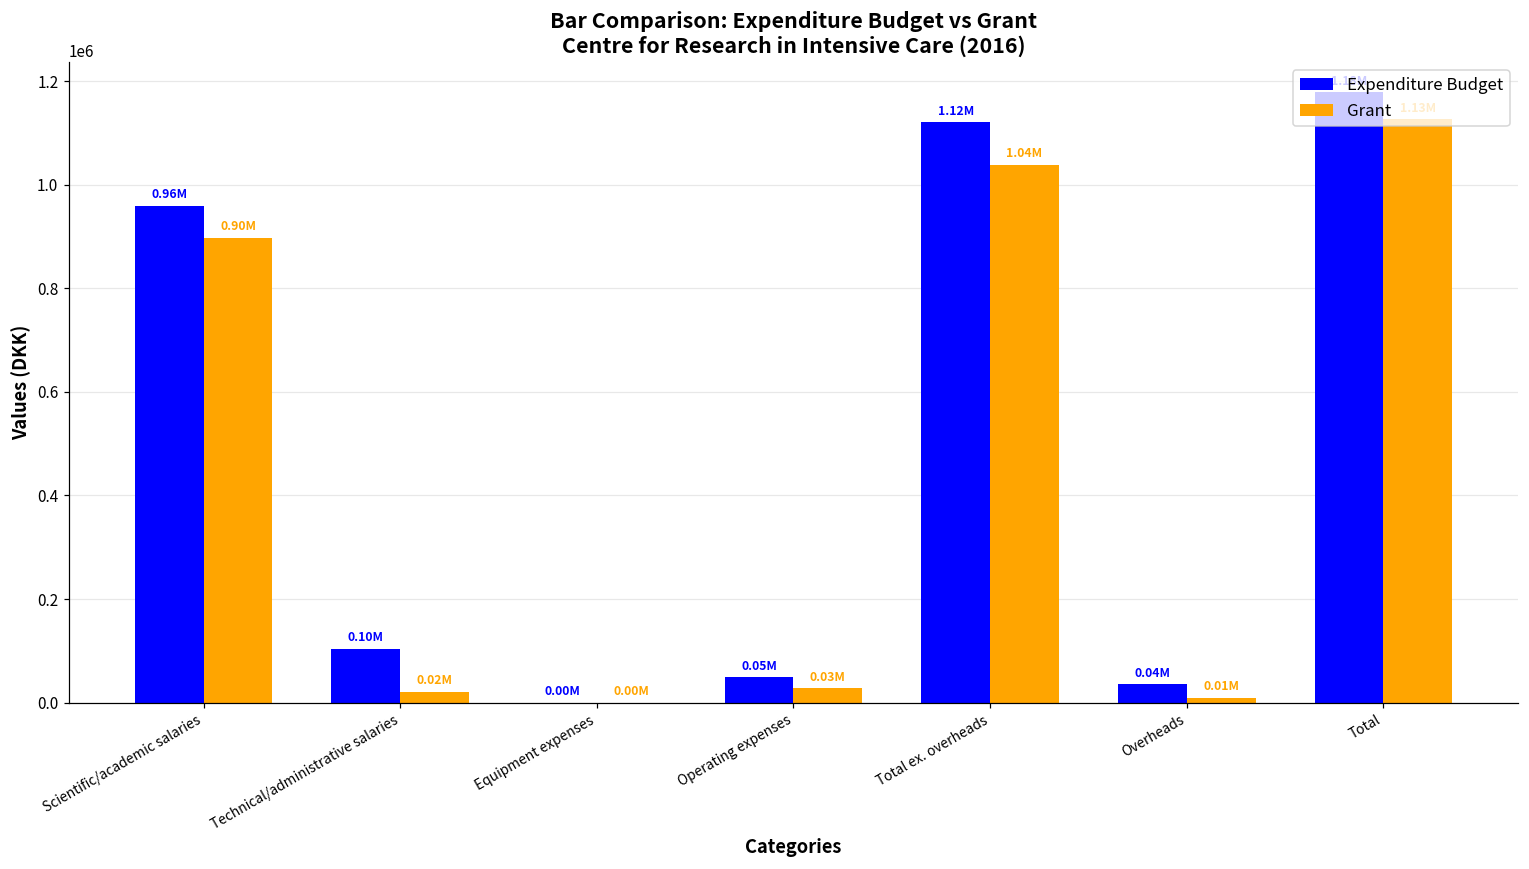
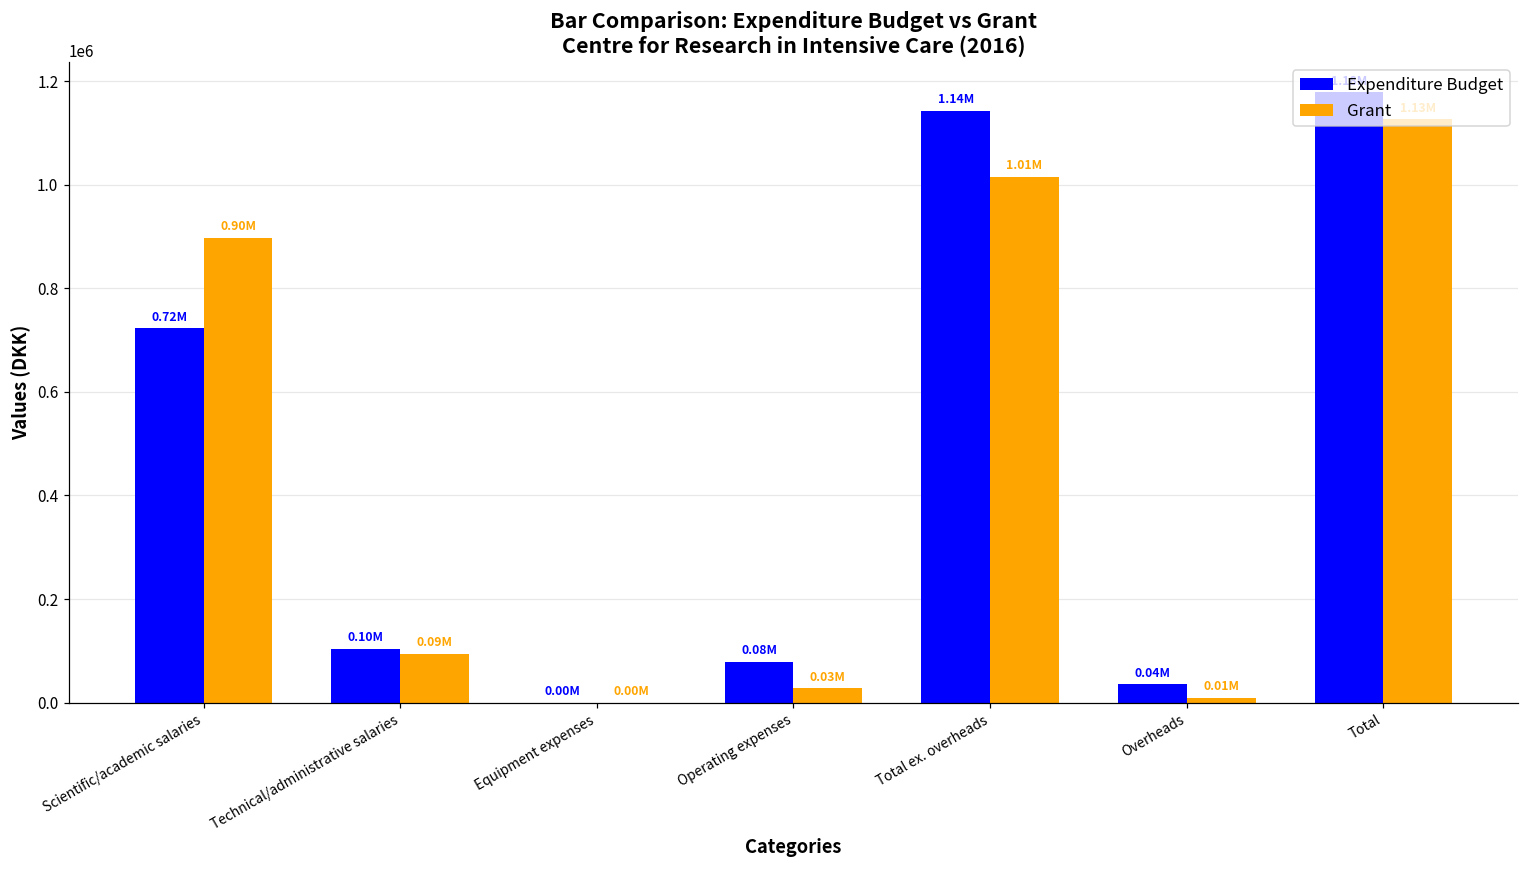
  {
    "Expenditure Budget": {
-     "Scientific/academic salaries": "0.96M",
+     "Scientific/academic salaries": "0.72M",
      "Technical/administrative salaries": "0.10M",
      "Equipment expenses": "0.00M",
-     "Operating expenses": "0.05M",
-     "Total ex. overheads": "1.12M",
+     "Operating expenses": "0.08M",
+     "Total ex. overheads": "1.14M",
      "Overheads": "0.04M"
    },
    "Grant": {
      "Scientific/academic salaries": "0.90M",
-     "Technical/administrative salaries": "0.02M",
+     "Technical/administrative salaries": "0.09M",
      "Equipment expenses": "0.00M",
      "Operating expenses": "0.03M",
-     "Total ex. overheads": "1.04M",
+     "Total ex. overheads": "1.01M",
      "Overheads": "0.01M"
    }
  }
